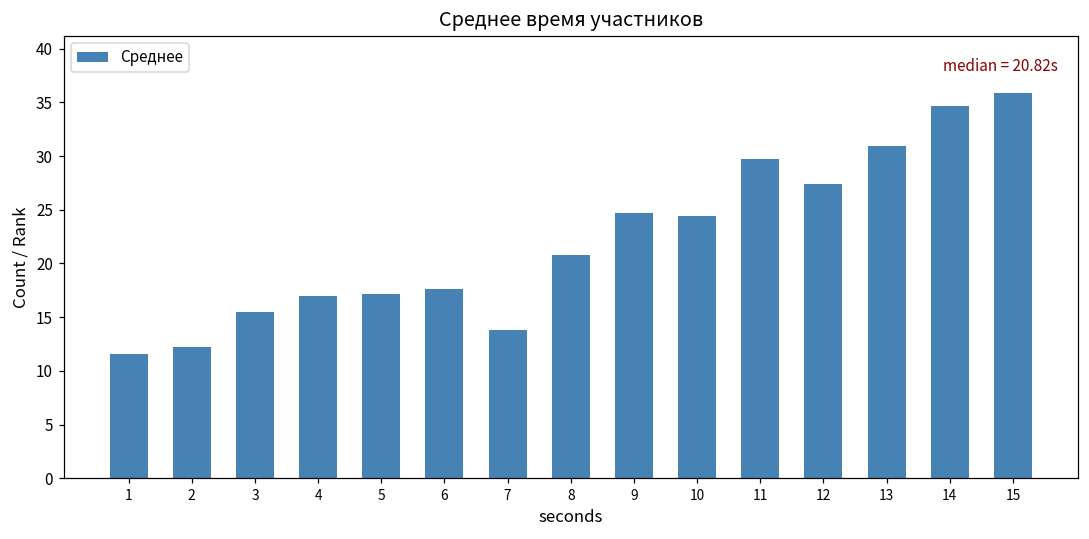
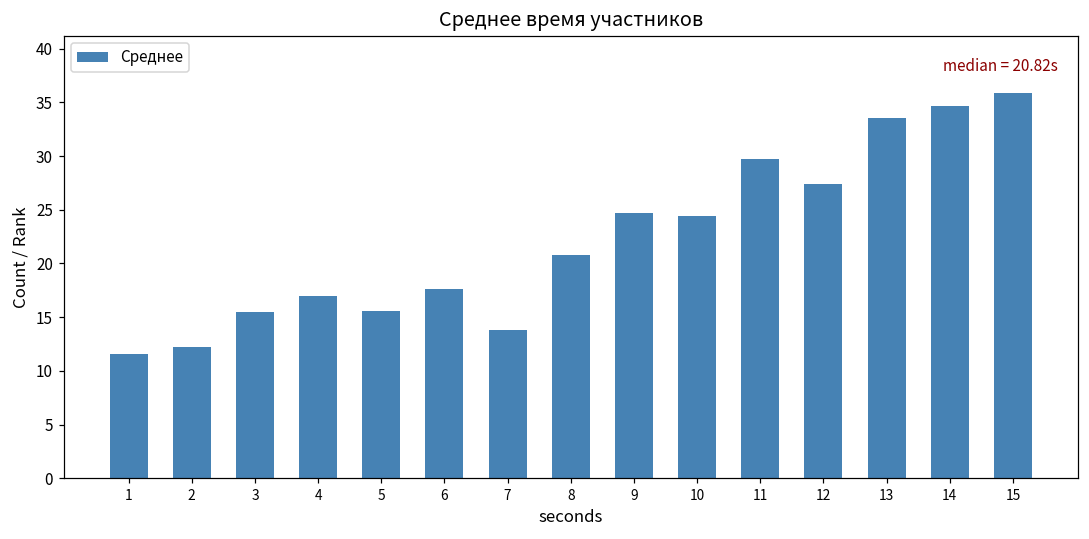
  {
    "1": 12,
    "2": 12,
    "3": 15,
    "4": 17,
-   "5": 17,
+   "5": 16,
    "6": 18,
    "7": 14,
    "8": 21,
    "9": 25,
    "10": 24,
    "11": 30,
    "12": 27,
-   "13": 31,
+   "13": 34,
    "14": 35
  }
